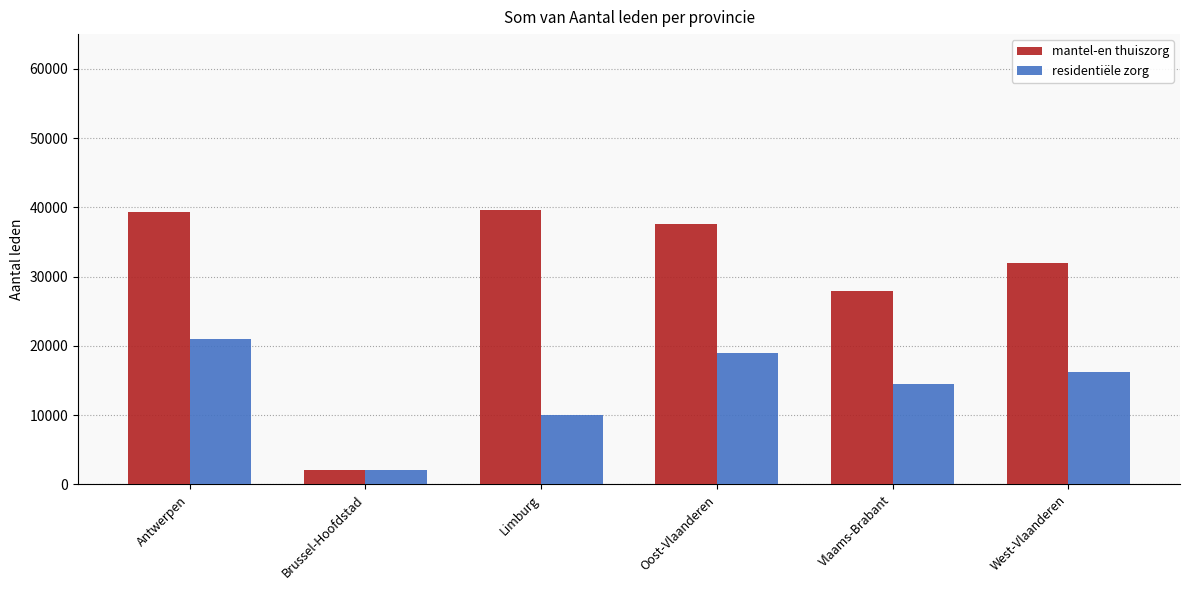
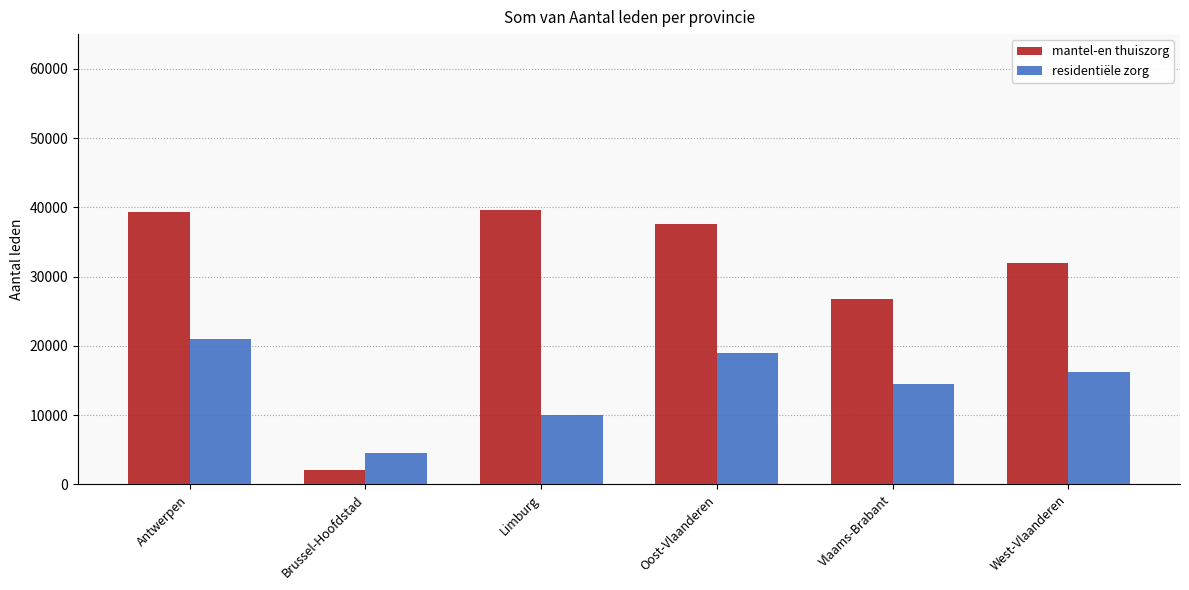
  {
    "mantel-en thuiszorg": {
      "Antwerpen": 39000,
      "Brussel-Hoofdstad": 2000,
      "Limburg": 40000,
      "Oost-Vlaanderen": 38000,
-     "Vlaams-Brabant": 28000,
+     "Vlaams-Brabant": 27000,
      "West-Vlaanderen": 32000
    },
    "residentiële zorg": {
      "Antwerpen": 21000,
-     "Brussel-Hoofdstad": 2000,
+     "Brussel-Hoofdstad": 5000,
      "Limburg": 10000,
      "Oost-Vlaanderen": 19000,
      "Vlaams-Brabant": 14000,
      "West-Vlaanderen": 16000
    }
  }
